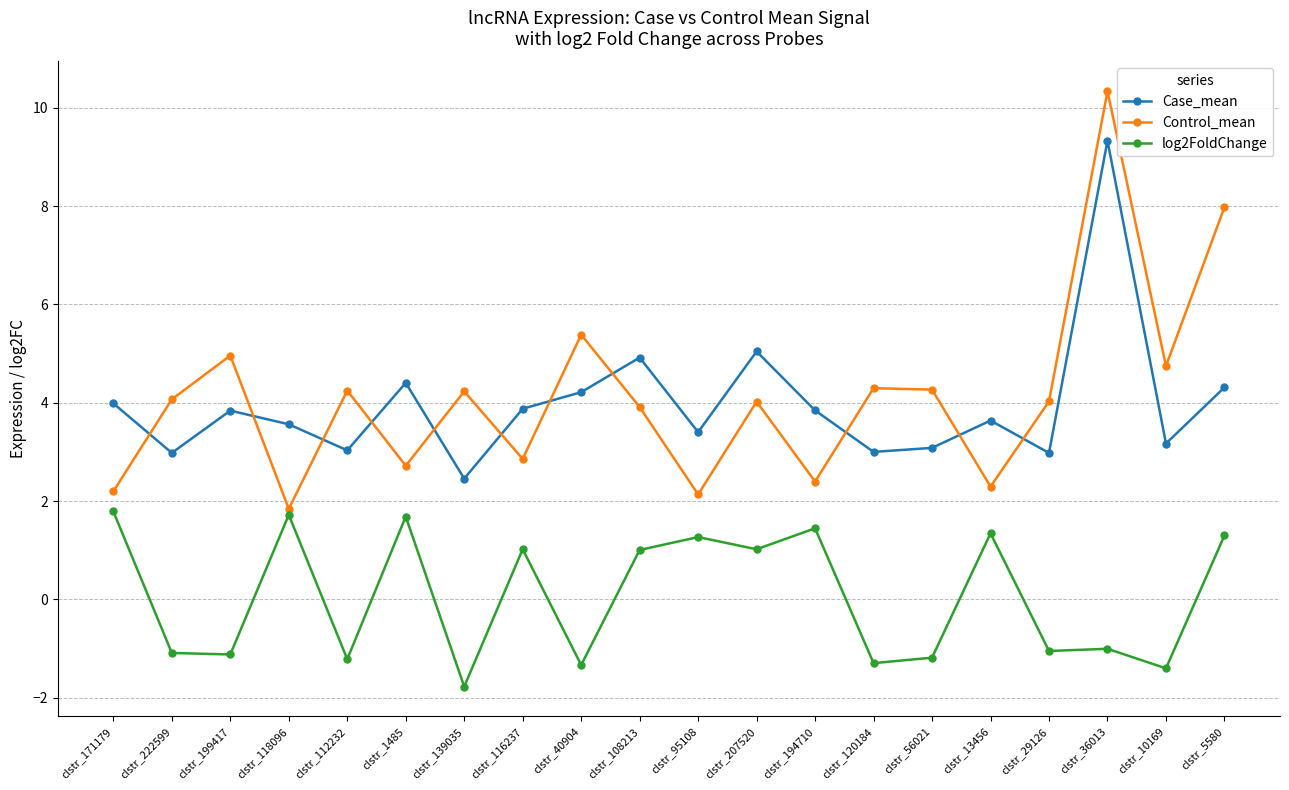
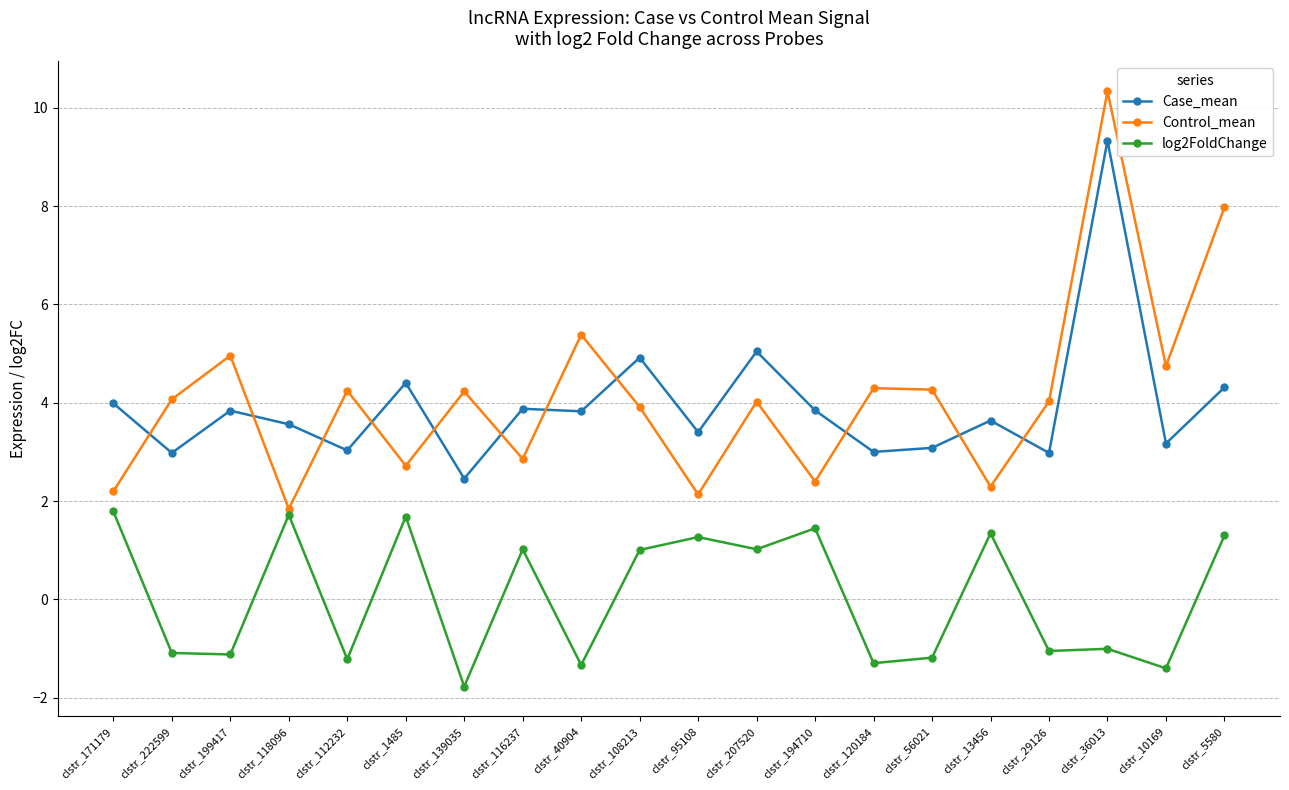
  {
    "Case_mean": {
      "clstr_171179": 4.0,
      "clstr_222599": 3.0,
      "clstr_199417": 3.8,
      "clstr_118096": 3.6,
      "clstr_112232": 3.0,
      "clstr_1485": 4.4,
      "clstr_139035": 2.5,
      "clstr_116237": 3.9,
-     "clstr_40904": 4.2,
+     "clstr_40904": 3.8,
      "clstr_108213": 4.9,
      "clstr_95108": 3.4,
      "clstr_207520": 5.0,
      "clstr_194710": 3.8,
      "clstr_120184": 3.0,
      "clstr_56021": 3.1,
      "clstr_13456": 3.6,
      "clstr_29126": 3.0,
      "clstr_36013": 9.3,
      "clstr_10169": 3.2,
      "clstr_5580": 4.3
    },
    "Control_mean": {
      "clstr_171179": 2.2,
      "clstr_222599": 4.1,
      "clstr_199417": 5.0,
      "clstr_118096": 1.8,
      "clstr_112232": 4.2,
      "clstr_1485": 2.7,
      "clstr_139035": 4.2,
      "clstr_116237": 2.9,
      "clstr_40904": 5.4,
      "clstr_108213": 3.9,
      "clstr_95108": 2.1,
      "clstr_207520": 4.0,
      "clstr_194710": 2.4,
      "clstr_120184": 4.3,
      "clstr_56021": 4.3,
      "clstr_13456": 2.3,
      "clstr_29126": 4.0,
      "clstr_36013": 10.3,
      "clstr_10169": 4.7,
      "clstr_5580": 8.0
    },
    "log2FoldChange": {
      "clstr_171179": 1.8,
      "clstr_222599": -1.1,
      "clstr_199417": -1.1,
      "clstr_118096": 1.7,
      "clstr_112232": -1.2,
      "clstr_1485": 1.7,
      "clstr_139035": -1.8,
      "clstr_116237": 1.0,
      "clstr_40904": -1.3,
      "clstr_108213": 1.0,
      "clstr_95108": 1.3,
      "clstr_207520": 1.0,
      "clstr_194710": 1.4,
      "clstr_120184": -1.3,
      "clstr_56021": -1.2,
      "clstr_13456": 1.3,
      "clstr_29126": -1.0,
      "clstr_36013": -1.0,
      "clstr_10169": -1.4,
      "clstr_5580": 1.3
    }
  }
